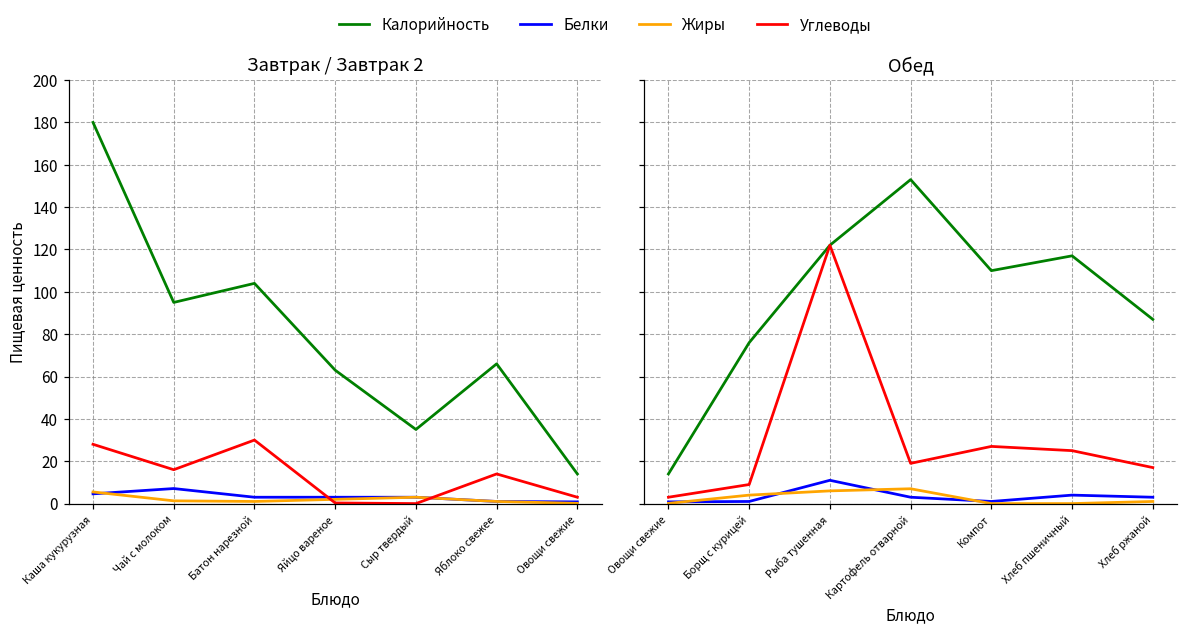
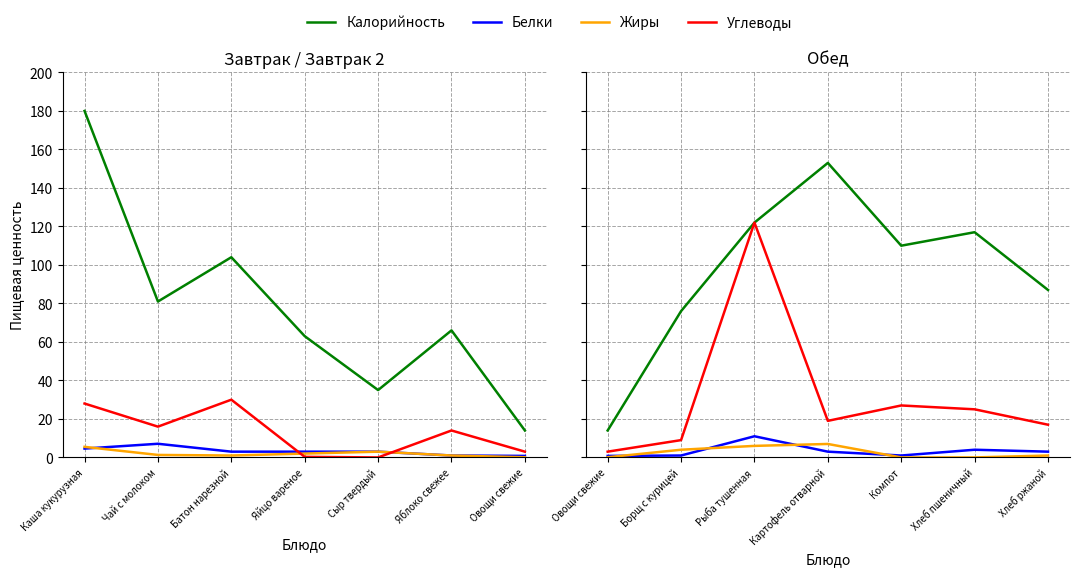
  {
    "Завтрак / Завтрак 2": {
      "Калорийность": {
        "Каша кукурузная": 180,
-       "Чай с молоком": 95,
+       "Чай с молоком": 81,
        "Батон нарезной": 104,
        "Яйцо вареное": 63,
        "Сыр твердый": 35,
        "Яблоко свежее": 66,
        "Овощи свежие": 14
      },
      "Белки": {
        "Чай с молоком": 7,
        "Батон нарезной": 3
      },
      "Жиры": {
        "Чай с молоком": 1,
        "Батон нарезной": 1
      },
      "Углеводы": {
        "Каша кукурузная": 28,
        "Чай с молоком": 16,
        "Батон нарезной": 30,
        "Яйцо вареное": 0,
        "Сыр твердый": 0,
        "Яблоко свежее": 14,
        "Овощи свежие": 3
      }
    }
  }
